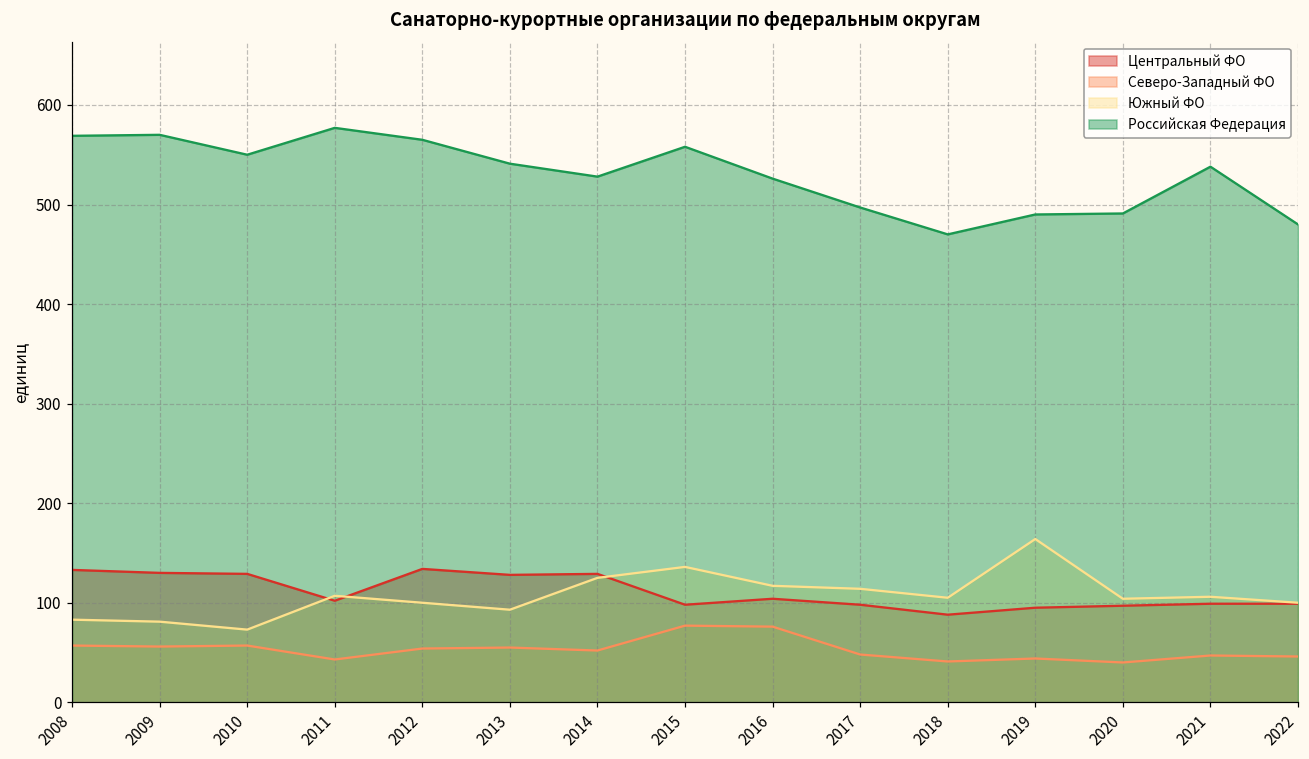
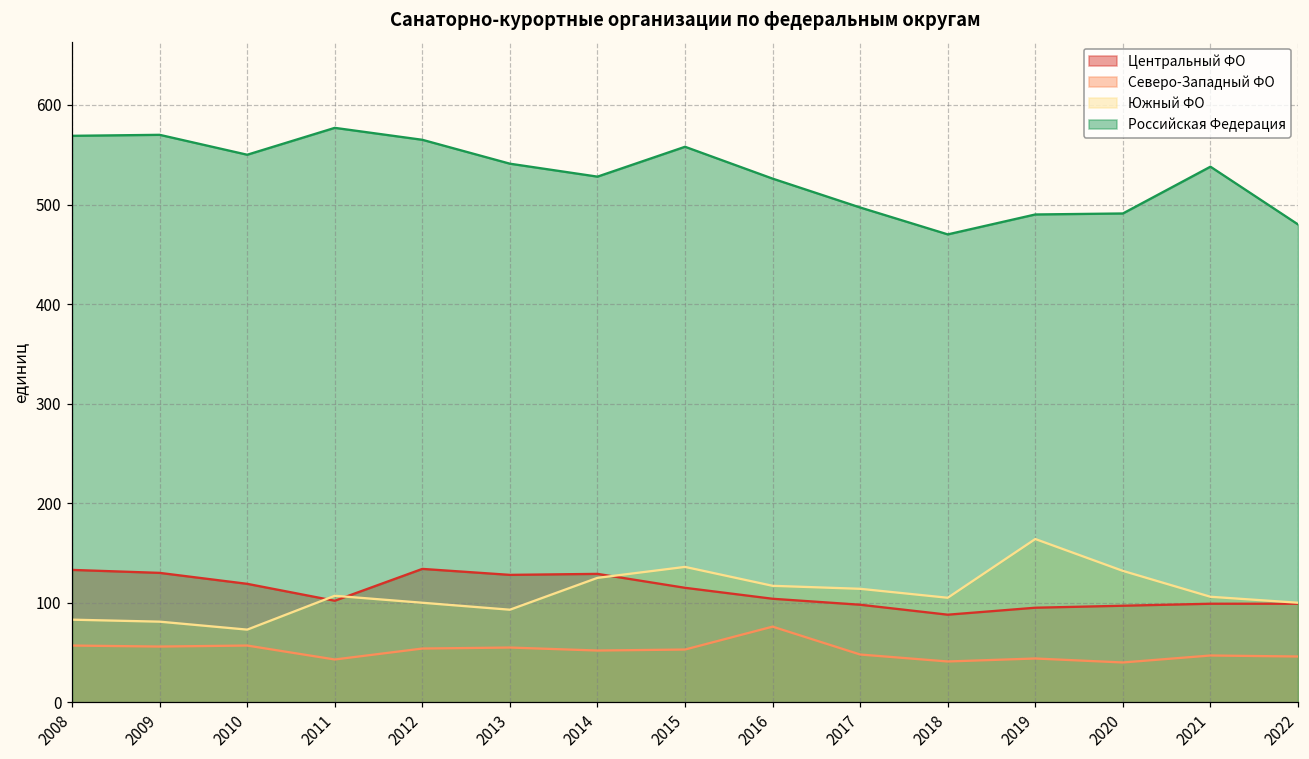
  {
    "Центральный ФО": {
      "2008": 130,
      "2009": 130,
-     "2010": 130,
+     "2010": 120,
      "2011": 100,
      "2012": 130,
      "2013": 130,
      "2014": 130,
-     "2015": 100,
+     "2015": 120,
      "2016": 100,
      "2017": 100,
      "2018": 90,
      "2019": 100,
      "2020": 100,
      "2021": 100
    },
    "Северо-Западный ФО": {
      "2008": 60,
      "2009": 60,
      "2010": 60,
      "2011": 40,
      "2012": 50,
      "2013": 60,
      "2014": 50,
-     "2015": 80,
+     "2015": 50,
      "2016": 80,
      "2017": 50,
      "2018": 40,
      "2019": 40,
      "2020": 40,
      "2021": 50,
      "2022": 50
    },
    "Южный ФО": {
      "2008": 80,
      "2009": 80,
      "2010": 70,
      "2011": 110,
      "2012": 100,
      "2013": 90,
      "2014": 130,
      "2015": 140,
      "2016": 120,
      "2017": 110,
      "2018": 110,
      "2019": 160,
-     "2020": 100,
+     "2020": 130,
      "2021": 110
    },
    "Российская Федерация": {
      "2008": 570,
      "2009": 570,
      "2010": 550,
      "2011": 580,
      "2012": 570,
      "2013": 540,
      "2014": 530,
      "2015": 560,
      "2016": 530,
      "2017": 500,
      "2018": 470,
      "2019": 490,
      "2020": 490,
      "2021": 540,
      "2022": 480
    }
  }
